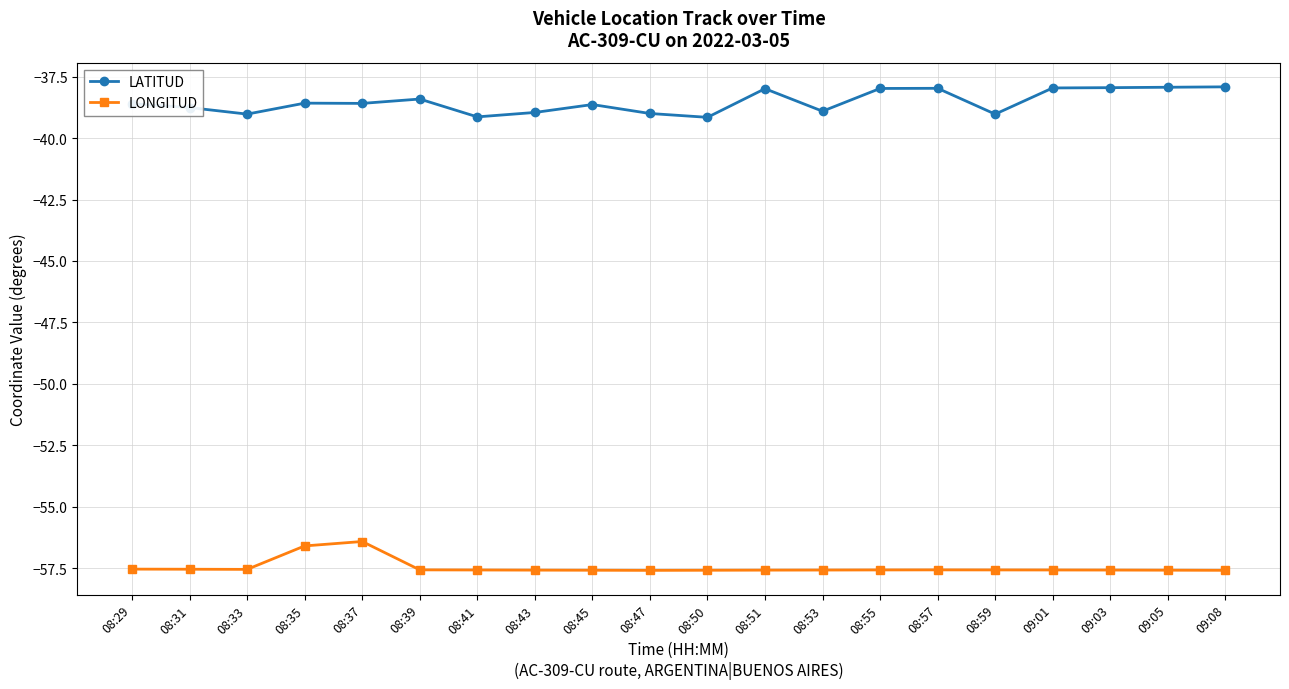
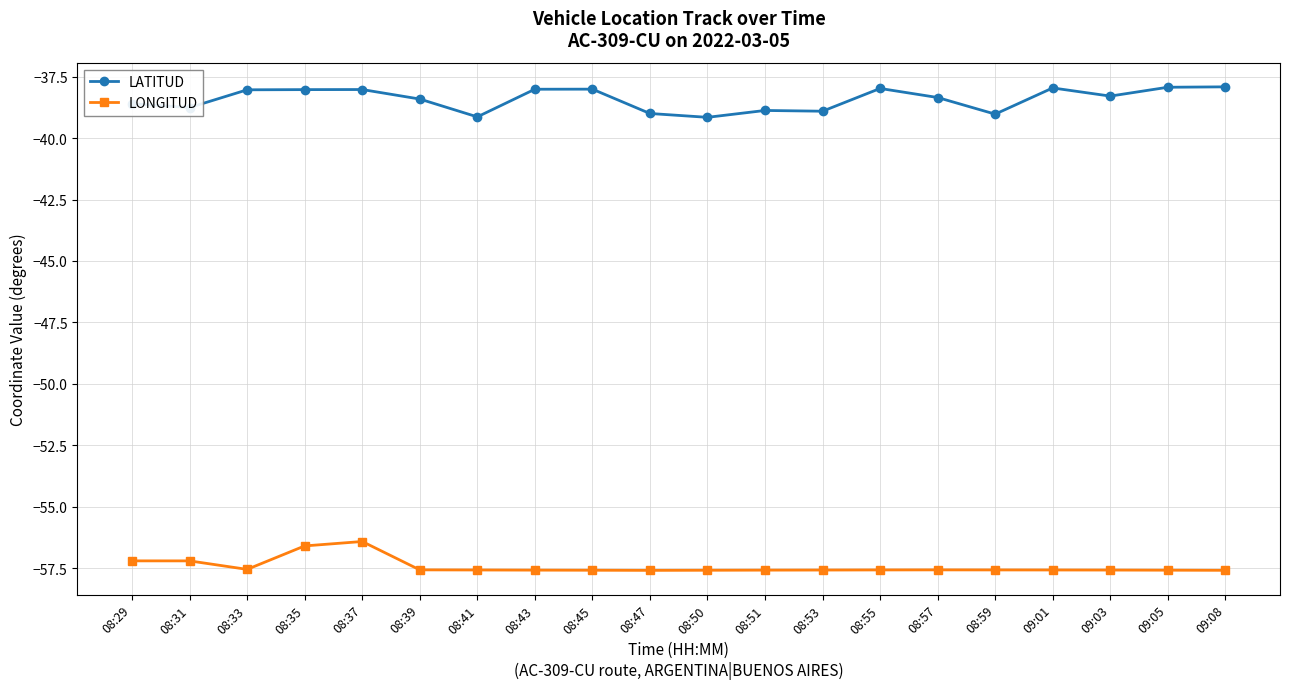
  {
    "LATITUD": {
-     "08:33": -39.0,
-     "08:35": -38.6,
-     "08:37": -38.6,
+     "08:33": -38.0,
+     "08:35": -38.0,
+     "08:37": -38.0,
      "08:39": -38.4,
      "08:41": -39.1,
-     "08:43": -39.0,
-     "08:45": -38.6,
+     "08:43": -38.0,
+     "08:45": -38.0,
      "08:47": -39.0,
      "08:50": -39.2,
-     "08:51": -38.0,
+     "08:51": -38.9,
      "08:53": -38.9,
      "08:55": -38.0,
-     "08:57": -38.0,
+     "08:57": -38.3,
      "08:59": -39.0,
      "09:01": -38.0,
-     "09:03": -37.9,
+     "09:03": -38.3,
      "09:05": -37.9,
      "09:08": -37.9
    },
    "LONGITUD": {
-     "08:29": -57.5,
-     "08:31": -57.5,
+     "08:29": -57.2,
+     "08:31": -57.2,
      "08:33": -57.6,
      "08:35": -56.6,
      "08:37": -56.4,
      "08:39": -57.6,
      "08:41": -57.6,
      "08:43": -57.6,
      "08:45": -57.6,
      "08:47": -57.6,
      "08:50": -57.6,
      "08:51": -57.6,
      "08:53": -57.6,
      "08:55": -57.6,
      "08:57": -57.6,
      "08:59": -57.6,
      "09:01": -57.6,
      "09:03": -57.6,
      "09:05": -57.6,
      "09:08": -57.6
    }
  }
